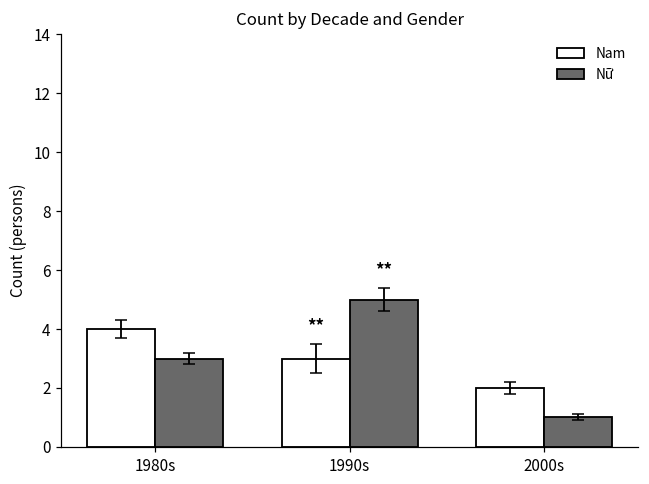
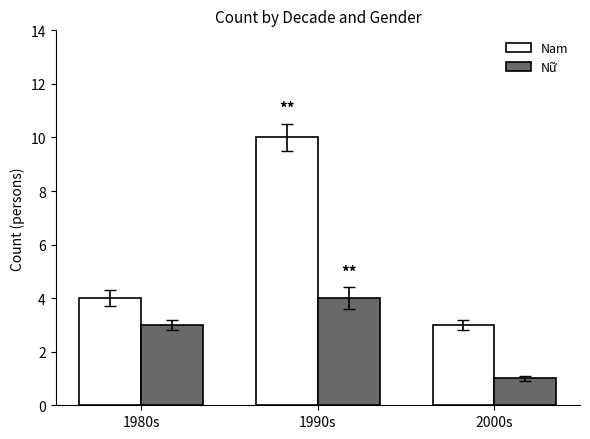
  {
    "Nam": {
      "1980s": 4,
-     "1990s": 3,
-     "2000s": 2
+     "1990s": 10,
+     "2000s": 3
    },
    "Nữ": {
      "1980s": 3,
-     "1990s": 5,
+     "1990s": 4,
      "2000s": 1
    }
  }
